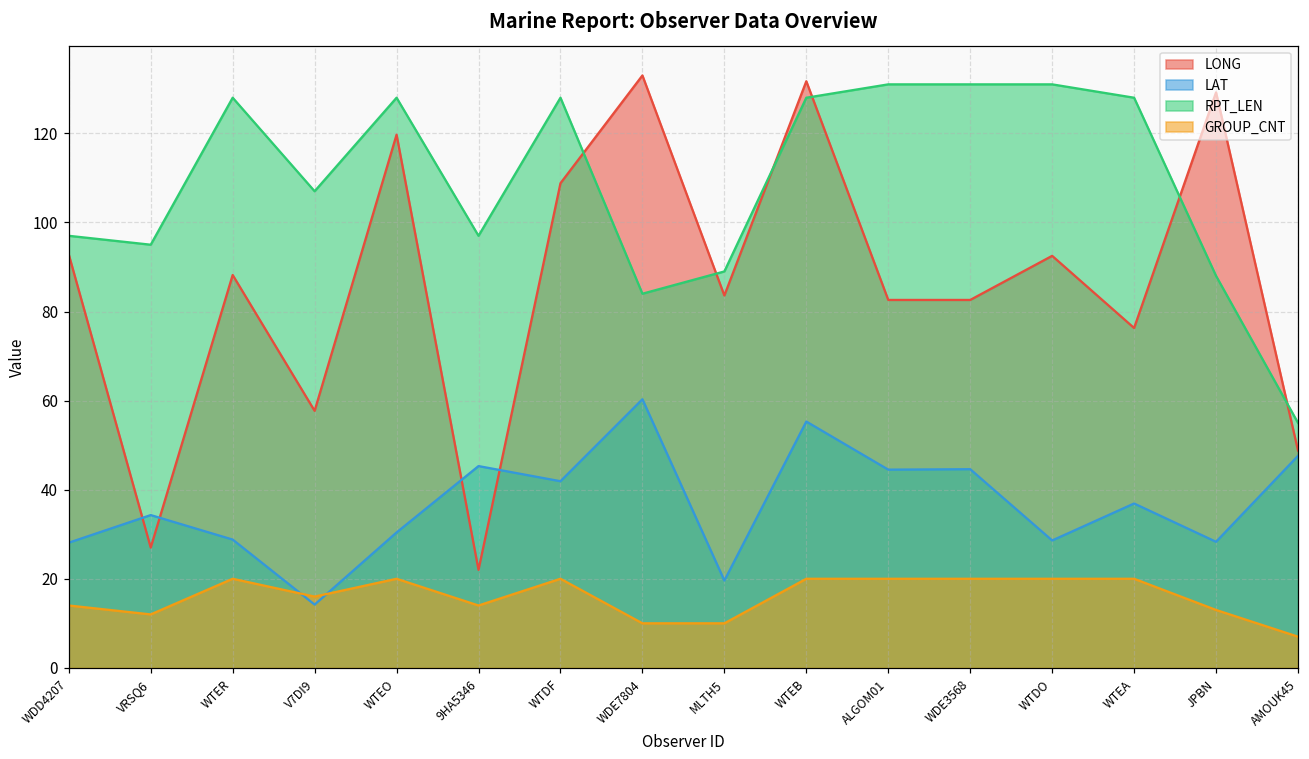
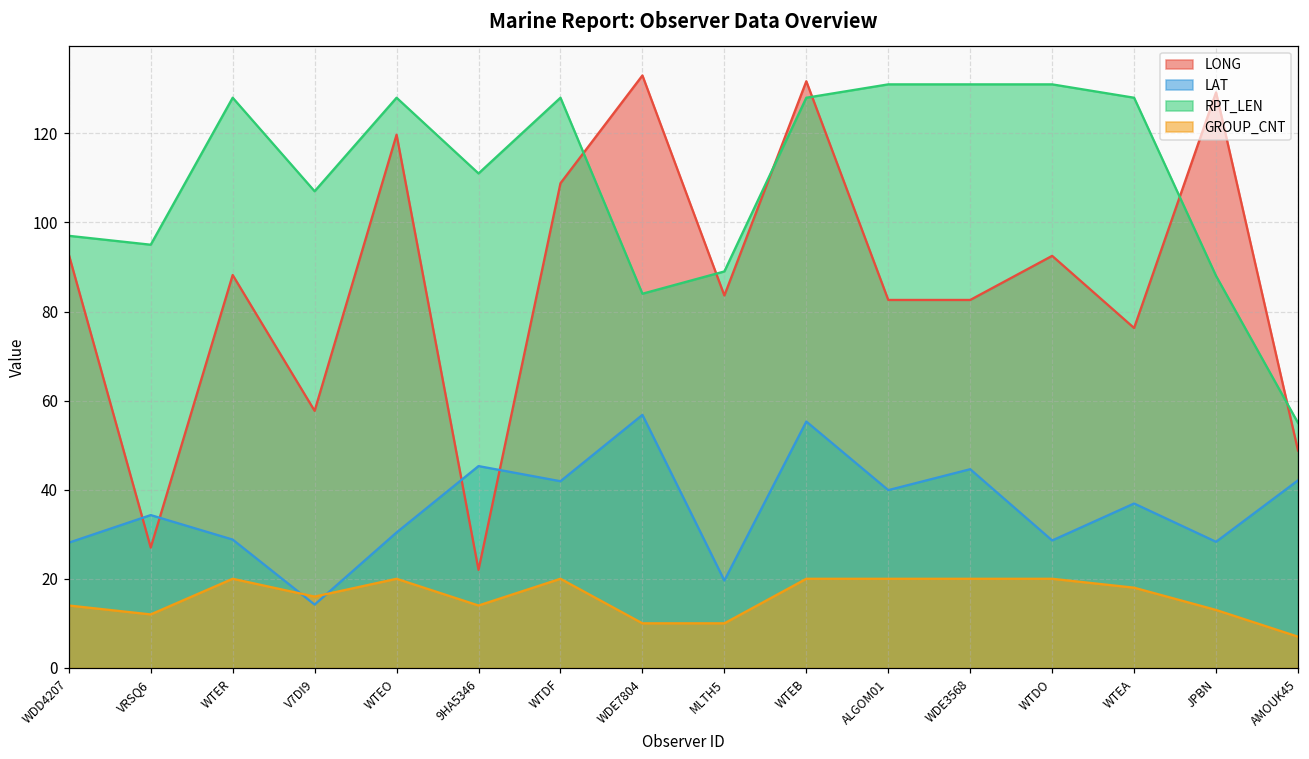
  {
    "LONG": {
      "WDD4207": 93,
      "VRSQ6": 27,
      "WTER": 88,
      "V7DI9": 58,
      "WTEO": 120,
      "9HA5346": 22,
      "WTDF": 109,
      "WDE7804": 133,
      "MLTH5": 84,
      "WTEB": 132,
      "ALGOM01": 83,
      "WDE3568": 83,
      "WTDO": 93,
      "WTEA": 76,
      "AMOUK45": 49
    },
    "LAT": {
      "WDD4207": 28,
      "VRSQ6": 34,
      "WTER": 29,
      "V7DI9": 14,
      "WTEO": 30,
      "9HA5346": 45,
      "WTDF": 42,
-     "WDE7804": 60,
+     "WDE7804": 57,
      "MLTH5": 20,
      "WTEB": 55,
-     "ALGOM01": 45,
+     "ALGOM01": 40,
      "WDE3568": 45,
      "WTDO": 29,
      "WTEA": 37,
      "JPBN": 28,
-     "AMOUK45": 48
+     "AMOUK45": 42
    },
    "RPT_LEN": {
      "WDD4207": 97,
      "VRSQ6": 95,
      "WTER": 128,
      "V7DI9": 107,
      "WTEO": 128,
-     "9HA5346": 97,
+     "9HA5346": 111,
      "WTDF": 128,
      "WDE7804": 84,
      "MLTH5": 89,
      "WTEB": 128,
      "ALGOM01": 131,
      "WDE3568": 131,
      "WTDO": 131,
      "WTEA": 128,
      "JPBN": 88,
      "AMOUK45": 55
    },
    "GROUP_CNT": {
      "WDD4207": 14,
      "VRSQ6": 12,
      "WTER": 20,
      "V7DI9": 16,
      "WTEO": 20,
      "9HA5346": 14,
      "WTDF": 20,
      "WDE7804": 10,
      "MLTH5": 10,
      "WTEB": 20,
      "ALGOM01": 20,
      "WDE3568": 20,
      "WTDO": 20,
-     "WTEA": 20,
+     "WTEA": 18,
      "JPBN": 13,
      "AMOUK45": 7
    }
  }
